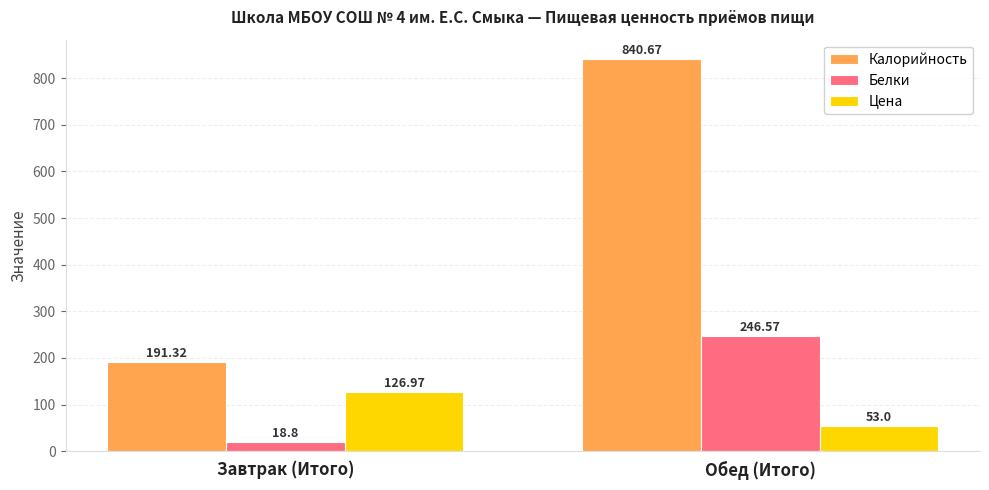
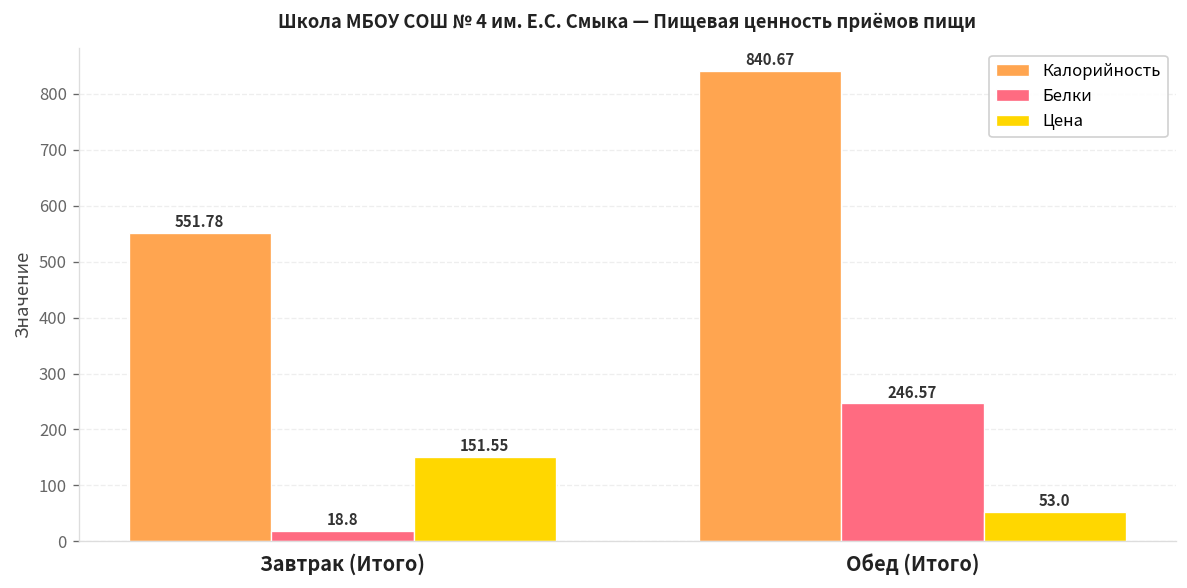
  {
    "Калорийность": {
-     "Завтрак (Итого)": 191.32,
+     "Завтрак (Итого)": 551.78,
      "Обед (Итого)": 840.67
    },
    "Белки": {
      "Завтрак (Итого)": 18.8,
      "Обед (Итого)": 246.57
    },
    "Цена": {
-     "Завтрак (Итого)": 126.97,
+     "Завтрак (Итого)": 151.55,
      "Обед (Итого)": 53.0
    }
  }
